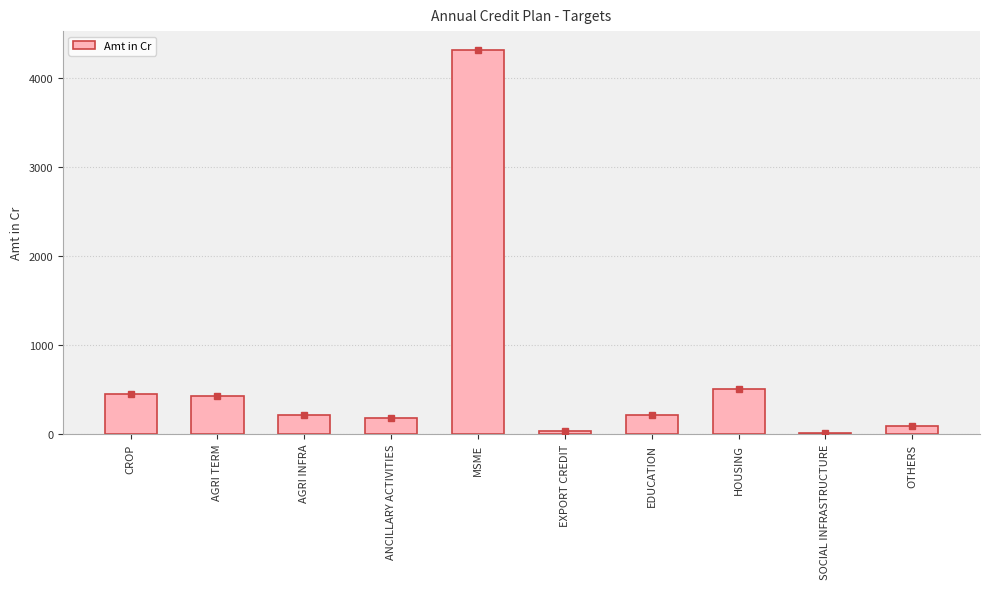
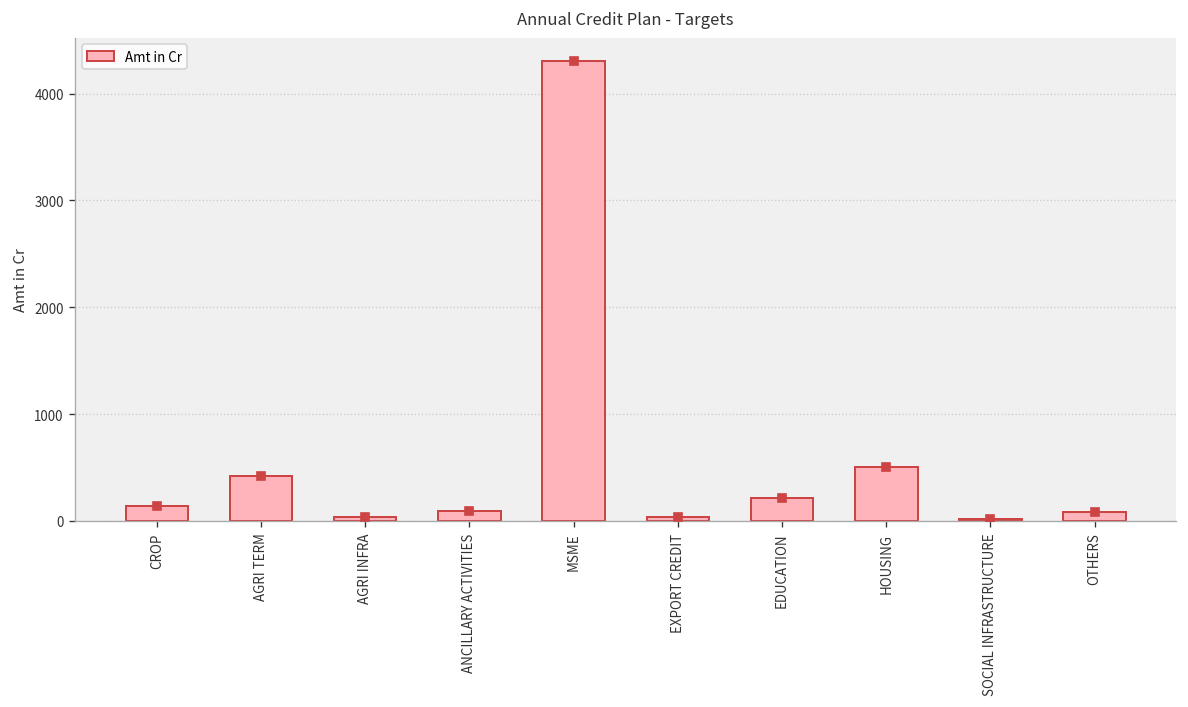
  {
    "Amt in Cr": {
-     "CROP": 500,
+     "CROP": 100,
      "AGRI TERM": 400,
-     "AGRI INFRA": 200,
-     "ANCILLARY ACTIVITIES": 200,
+     "AGRI INFRA": 0,
+     "ANCILLARY ACTIVITIES": 100,
      "MSME": 4300,
      "EXPORT CREDIT": 0,
      "EDUCATION": 200,
      "HOUSING": 500,
      "OTHERS": 100
    }
  }
